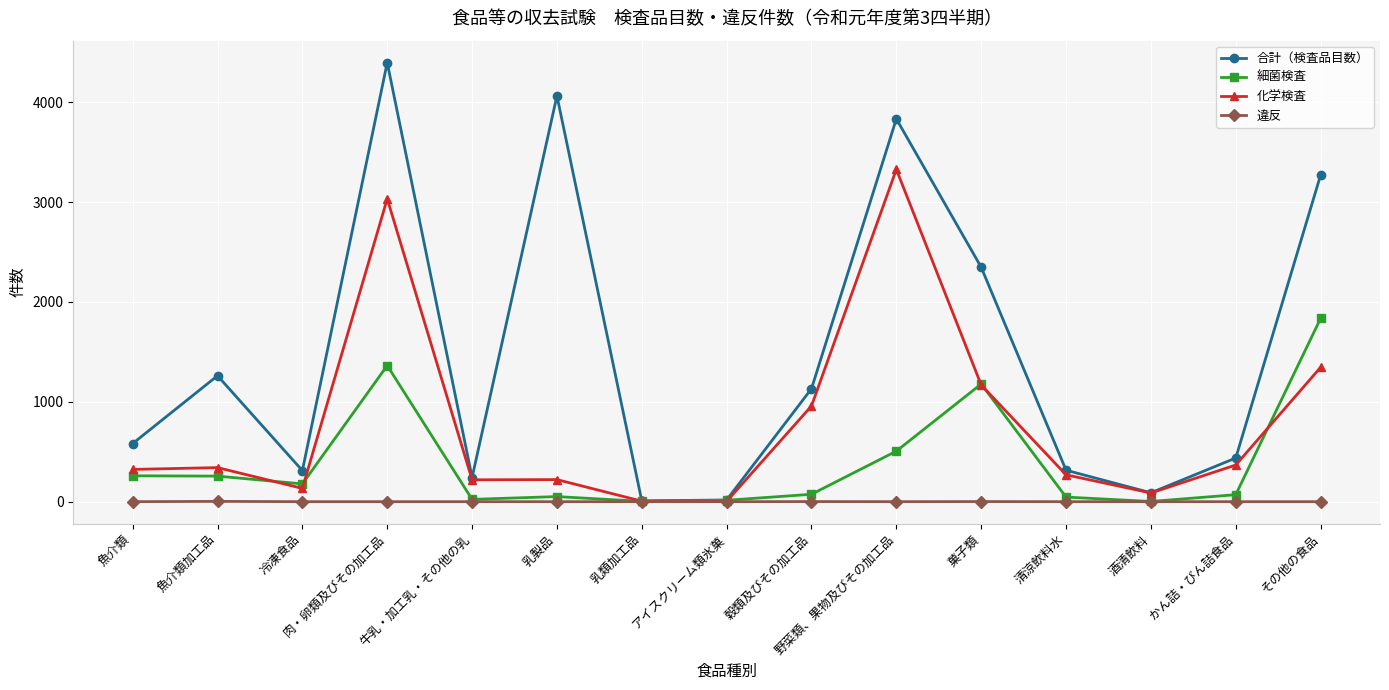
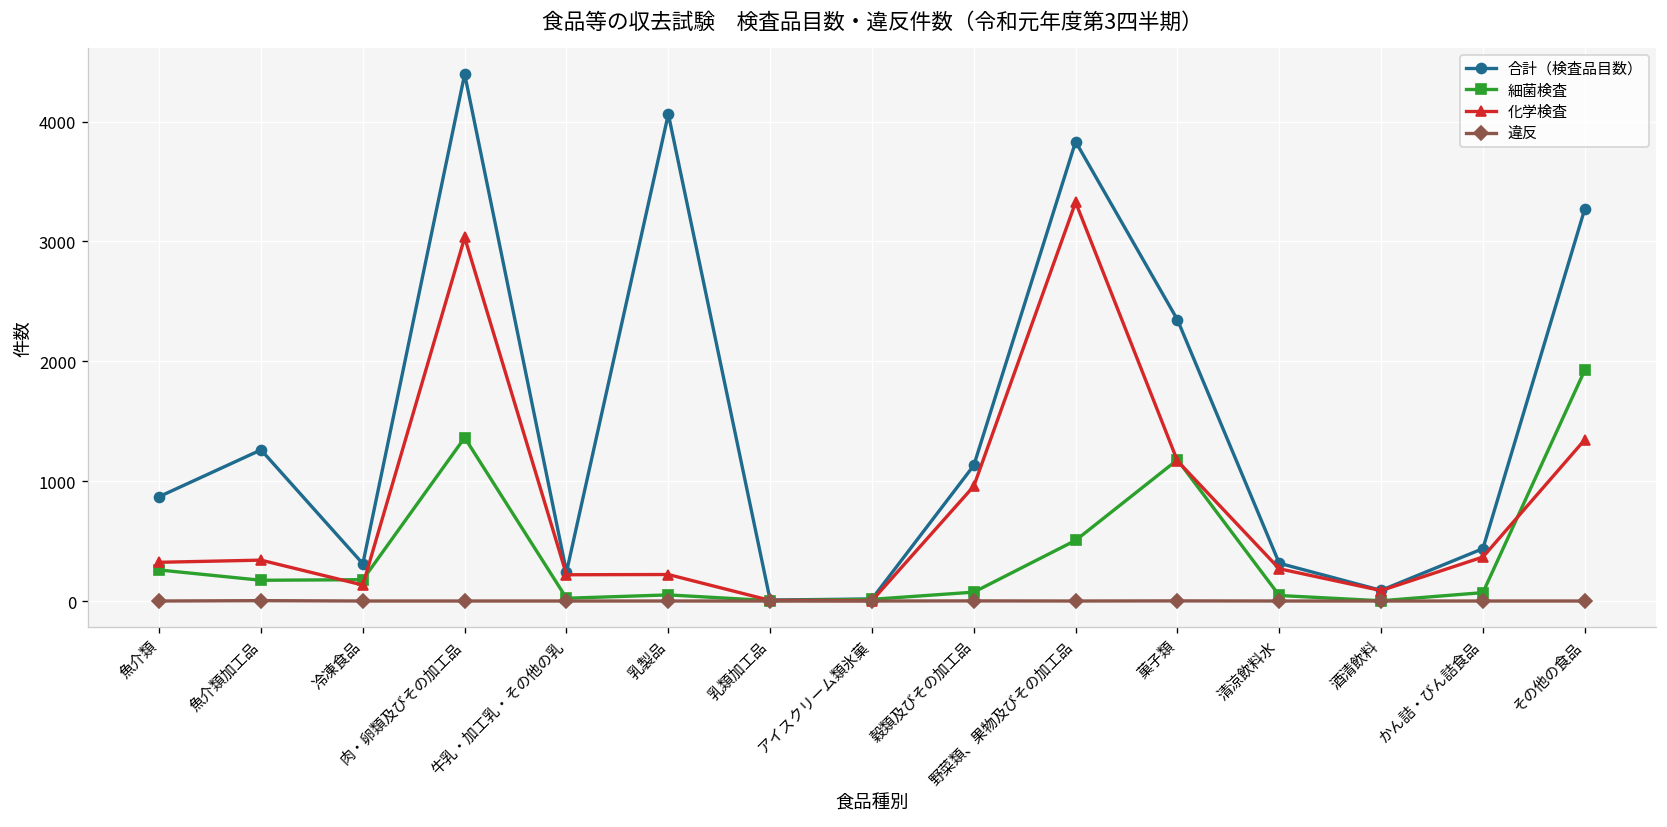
  {
    "合計（検査品目数）": {
-     "魚介類": 600,
+     "魚介類": 900,
      "魚介類加工品": 1300,
      "冷凍食品": 300,
      "肉・卵類及びその加工品": 4400,
      "乳製品": 4100,
      "穀類及びその加工品": 1100,
      "野菜類、果物及びその加工品": 3800,
      "菓子類": 2300,
      "清涼飲料水": 300,
      "かん詰・びん詰食品": 400,
      "その他の食品": 3300
    },
    "細菌検査": {
      "魚介類": 300,
-     "魚介類加工品": 300,
+     "魚介類加工品": 200,
      "冷凍食品": 200,
      "肉・卵類及びその加工品": 1400,
      "乳製品": 100,
      "穀類及びその加工品": 100,
      "野菜類、果物及びその加工品": 500,
      "清涼飲料水": 0,
      "かん詰・びん詰食品": 100,
-     "その他の食品": 1800
+     "その他の食品": 1900
    },
    "化学検査": {
      "魚介類": 300,
      "魚介類加工品": 300,
      "冷凍食品": 100,
      "肉・卵類及びその加工品": 3000,
      "乳製品": 200,
      "穀類及びその加工品": 1000,
      "野菜類、果物及びその加工品": 3300,
      "清涼飲料水": 300,
      "かん詰・びん詰食品": 400,
      "その他の食品": 1300
    },
    "違反": {
      "魚介類": 0,
      "魚介類加工品": 0,
      "冷凍食品": 0,
      "肉・卵類及びその加工品": 0,
      "乳製品": 0,
      "穀類及びその加工品": 0,
      "野菜類、果物及びその加工品": 0,
      "菓子類": 0,
      "清涼飲料水": 0,
      "かん詰・びん詰食品": 0,
      "その他の食品": 0
    }
  }
